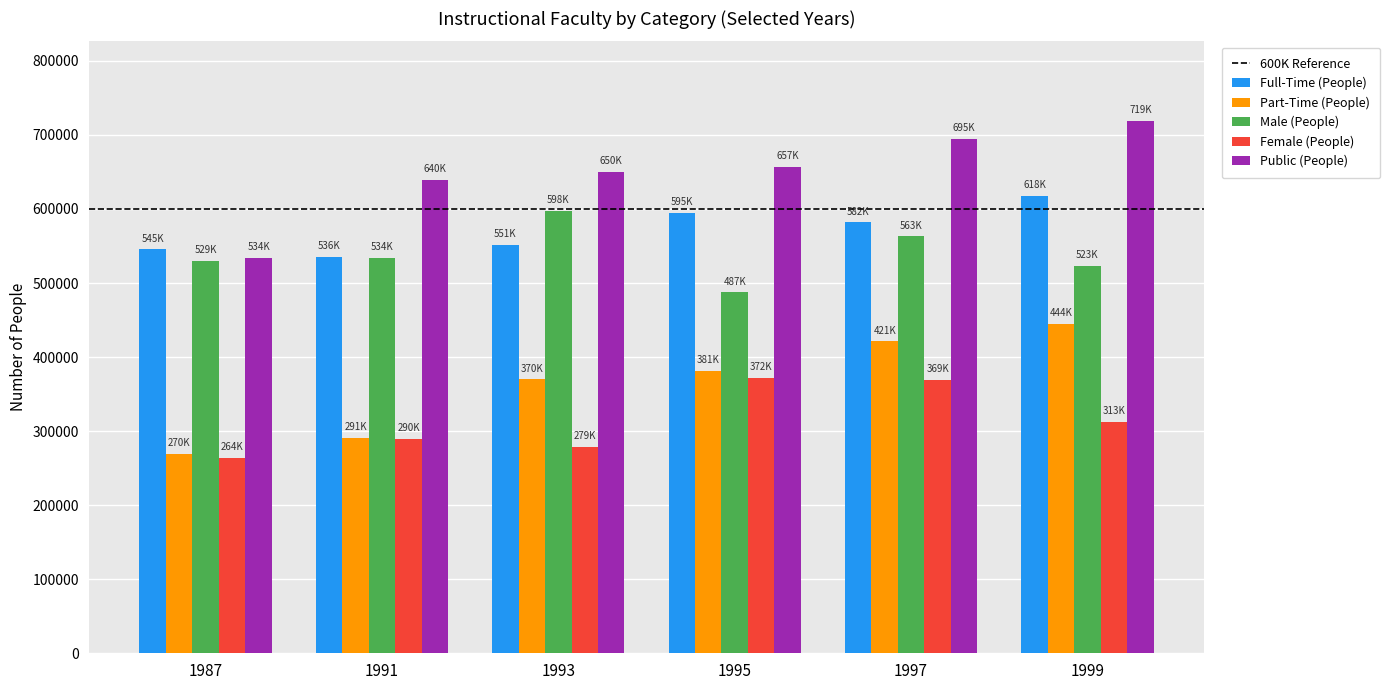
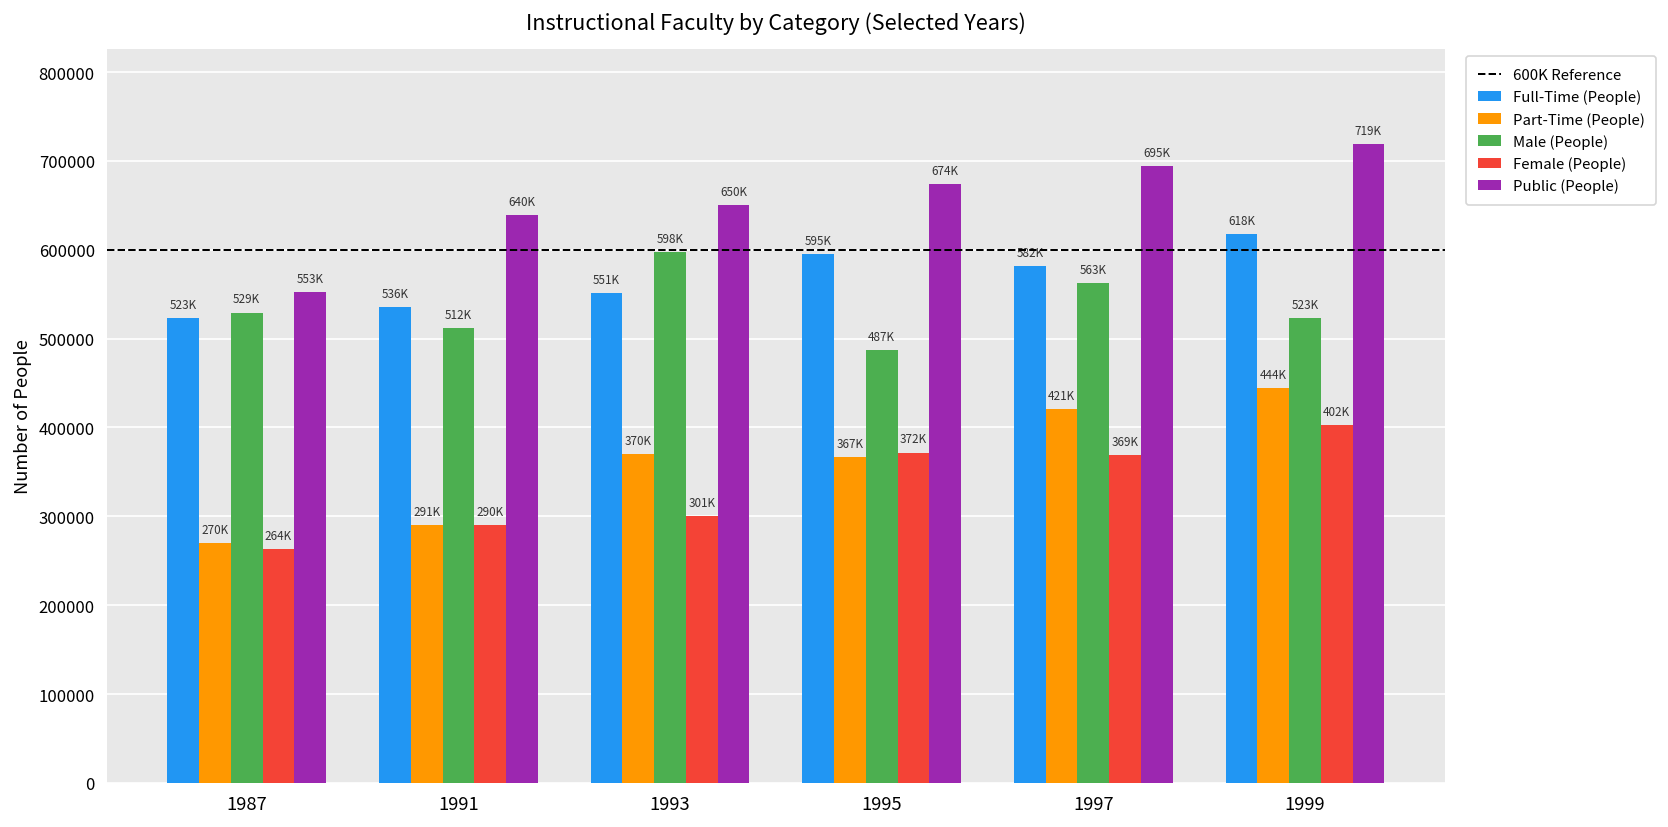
  {
    "Full-Time (People)": {
-     "1987": "545K",
+     "1987": "523K",
      "1991": "536K",
      "1993": "551K",
      "1995": "595K",
      "1997": "582K",
      "1999": "618K"
    },
    "Part-Time (People)": {
      "1987": "270K",
      "1991": "291K",
      "1993": "370K",
-     "1995": "381K",
+     "1995": "367K",
      "1997": "421K",
      "1999": "444K"
    },
    "Male (People)": {
      "1987": "529K",
-     "1991": "534K",
+     "1991": "512K",
      "1993": "598K",
      "1995": "487K",
      "1997": "563K",
      "1999": "523K"
    },
    "Female (People)": {
      "1987": "264K",
      "1991": "290K",
-     "1993": "279K",
+     "1993": "301K",
      "1995": "372K",
      "1997": "369K",
-     "1999": "313K"
+     "1999": "402K"
    },
    "Public (People)": {
-     "1987": "534K",
+     "1987": "553K",
      "1991": "640K",
      "1993": "650K",
-     "1995": "657K",
+     "1995": "674K",
      "1997": "695K",
      "1999": "719K"
    }
  }
